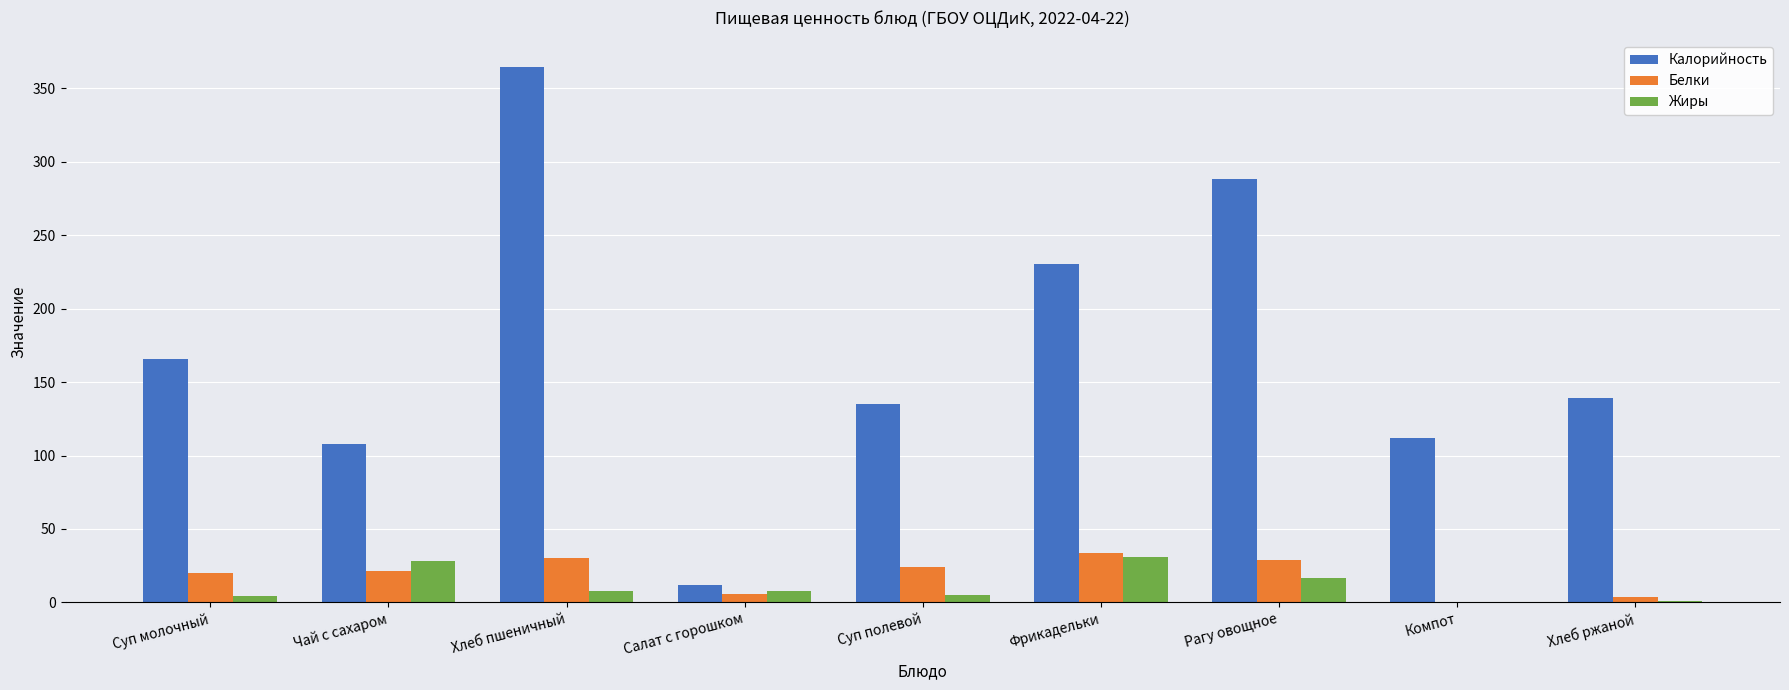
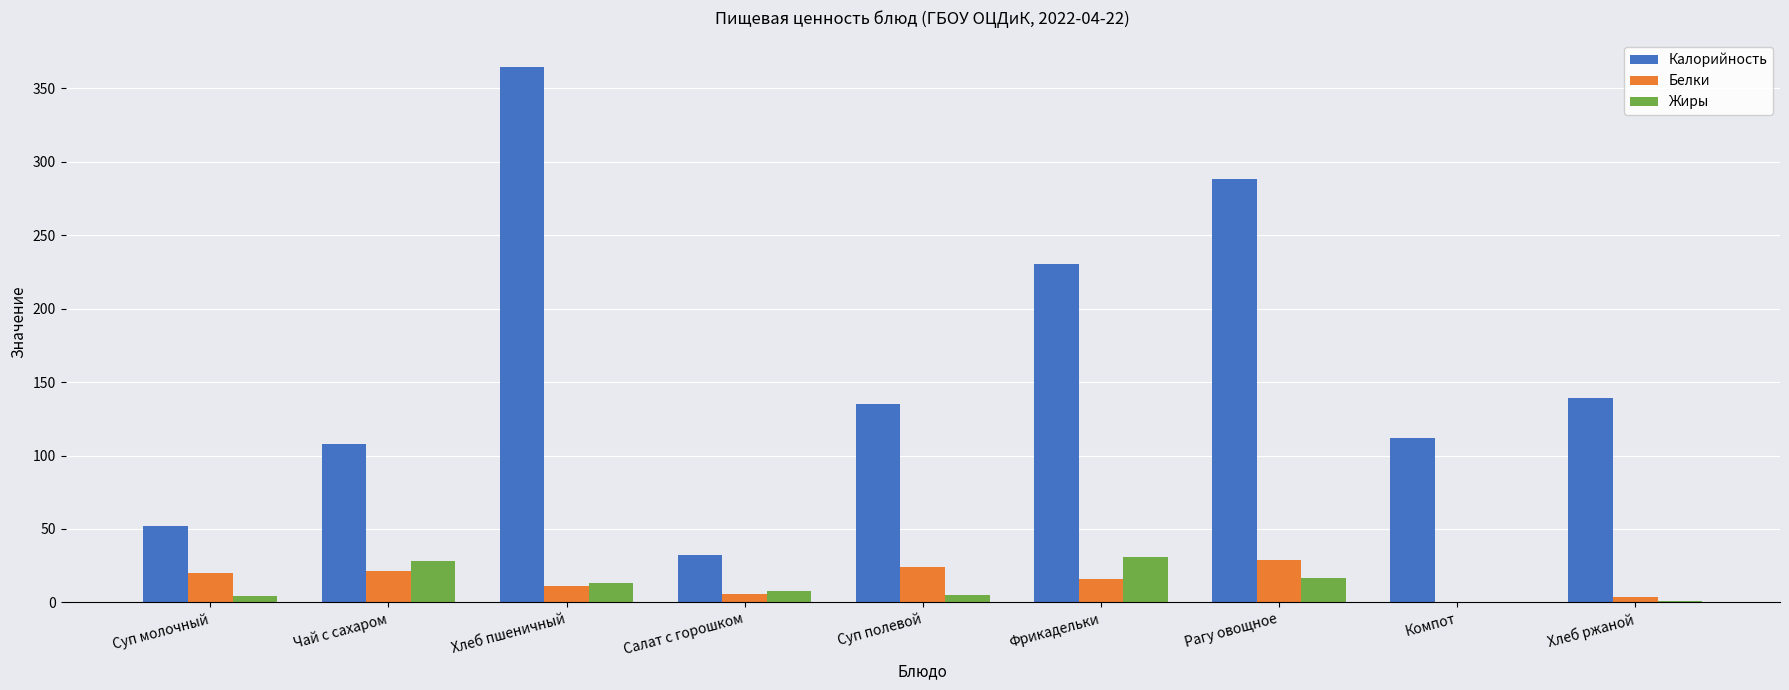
  {
    "Калорийность": {
-     "Суп молочный": 166,
+     "Суп молочный": 52,
      "Чай с сахаром": 108,
      "Хлеб пшеничный": 364,
-     "Салат с горошком": 12,
+     "Салат с горошком": 33,
      "Суп полевой": 135,
      "Фрикадельки": 230,
      "Рагу овощное": 288,
      "Компот": 112,
      "Хлеб ржаной": 139
    },
    "Белки": {
      "Суп молочный": 20,
      "Чай с сахаром": 21,
-     "Хлеб пшеничный": 30,
+     "Хлеб пшеничный": 11,
      "Салат с горошком": 6,
      "Суп полевой": 24,
-     "Фрикадельки": 34,
+     "Фрикадельки": 16,
      "Рагу овощное": 29,
      "Хлеб ржаной": 4
    },
    "Жиры": {
      "Суп молочный": 5,
      "Чай с сахаром": 28,
-     "Хлеб пшеничный": 7,
+     "Хлеб пшеничный": 13,
      "Салат с горошком": 8,
      "Суп полевой": 5,
      "Фрикадельки": 31,
      "Рагу овощное": 17,
      "Компот": 0
    }
  }
